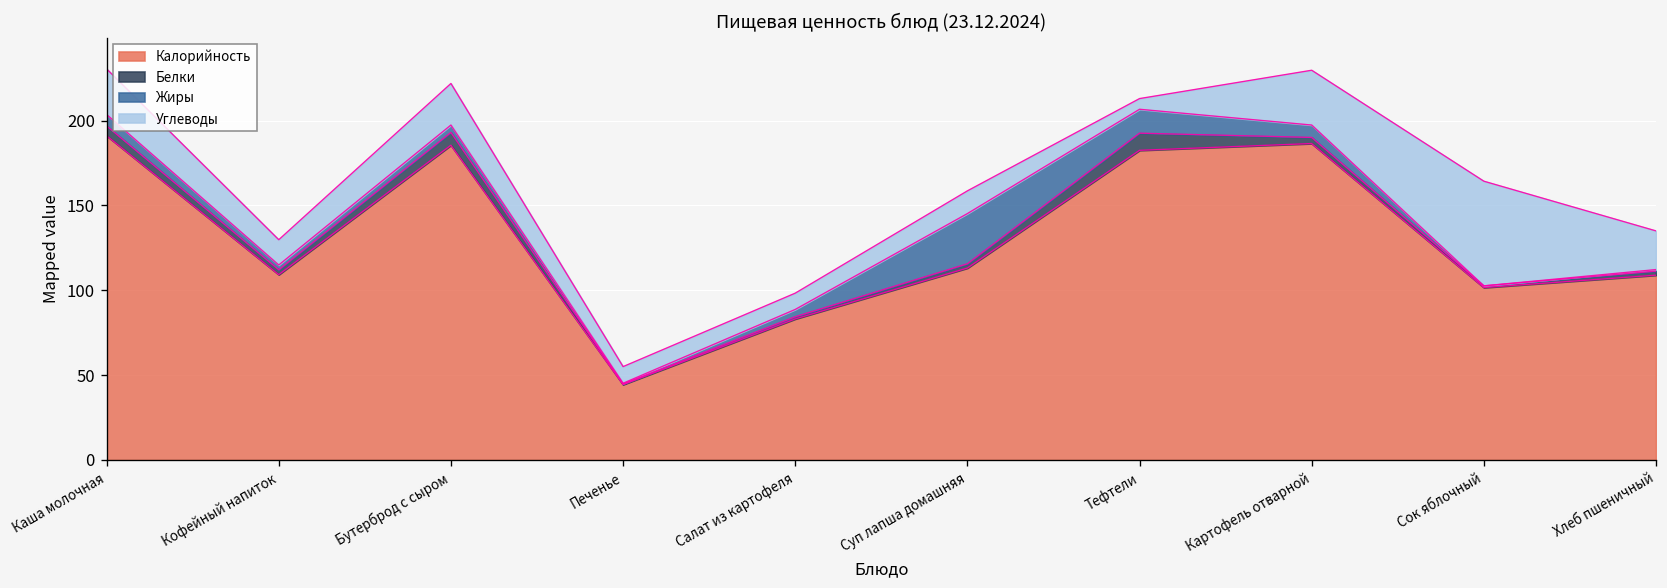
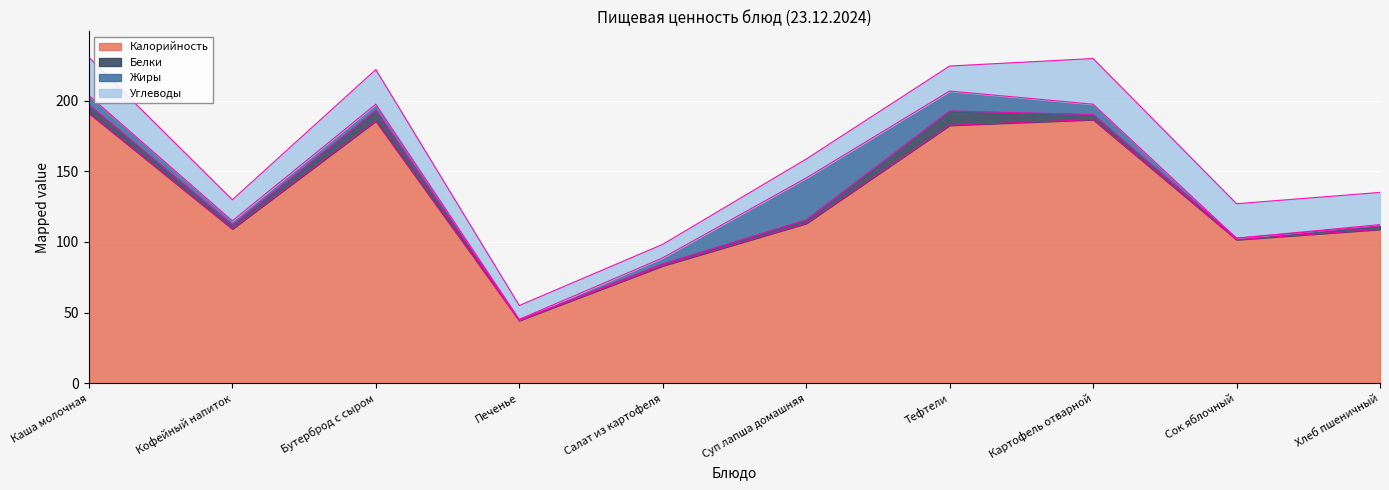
  {
    "Калорийность": {
      "Каша молочная": 191,
      "Кофейный напиток": 109,
      "Бутерброд с сыром": 186,
      "Суп лапша домашняя": 113,
      "Тефтели": 183,
      "Картофель отварной": 187,
      "Хлеб пшеничный": 109
    },
    "Белки": {
      "Каша молочная": 6,
      "Кофейный напиток": 3,
      "Бутерброд с сыром": 8,
      "Суп лапша домашняя": 3,
      "Тефтели": 10,
      "Картофель отварной": 4
    },
    "Жиры": {
      "Каша молочная": 7,
      "Кофейный напиток": 3,
      "Бутерброд с сыром": 4,
      "Салат из картофеля": 4,
      "Суп лапша домашняя": 30,
      "Тефтели": 14,
      "Картофель отварной": 7
    },
    "Углеводы": {
      "Каша молочная": 27,
      "Кофейный напиток": 15,
      "Бутерброд с сыром": 25,
      "Печенье": 10,
      "Салат из картофеля": 10,
      "Суп лапша домашняя": 13,
-     "Тефтели": 6,
+     "Тефтели": 18,
      "Картофель отварной": 32,
-     "Сок яблочный": 62,
+     "Сок яблочный": 24,
      "Хлеб пшеничный": 23
    }
  }
